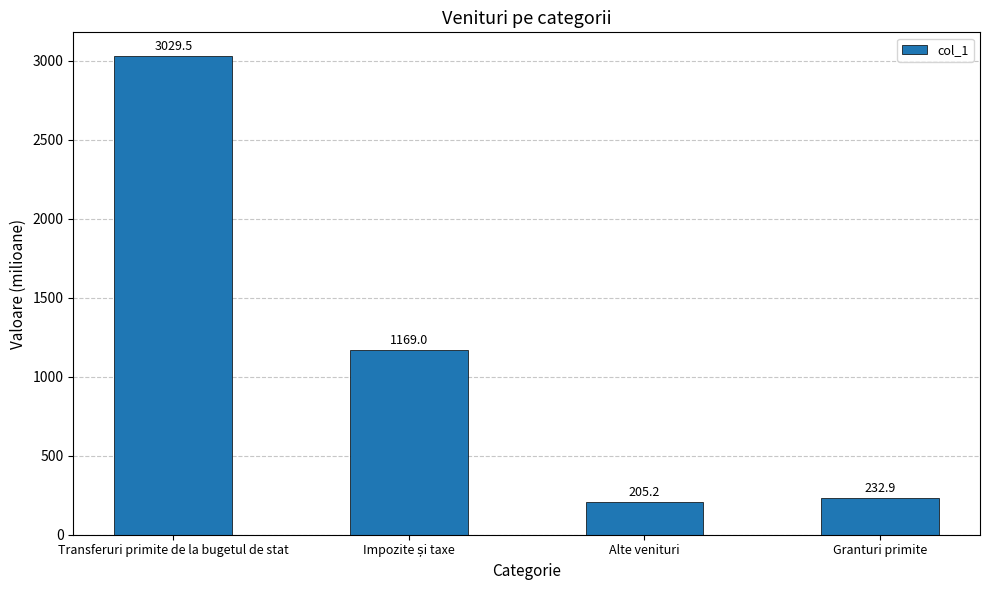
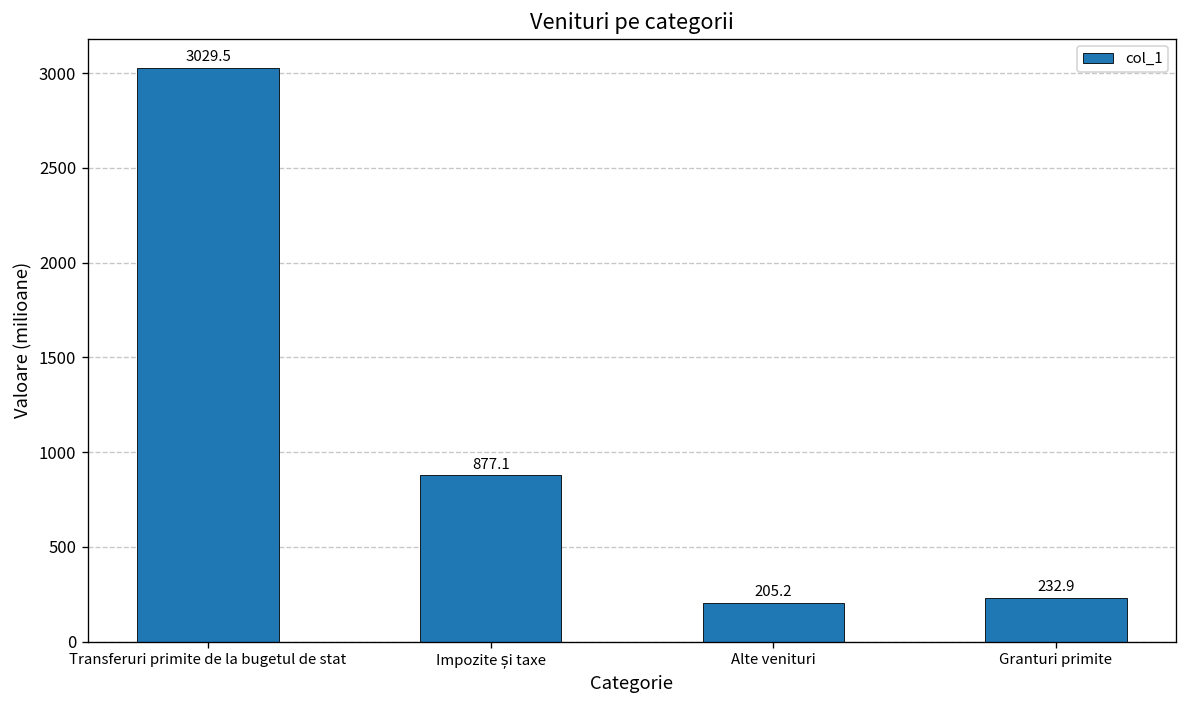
  {
    "Transferuri primite de la bugetul de stat": 3029.5,
-   "Impozite și taxe": 1169.0,
+   "Impozite și taxe": 877.1,
    "Alte venituri": 205.2,
    "Granturi primite": 232.9
  }
